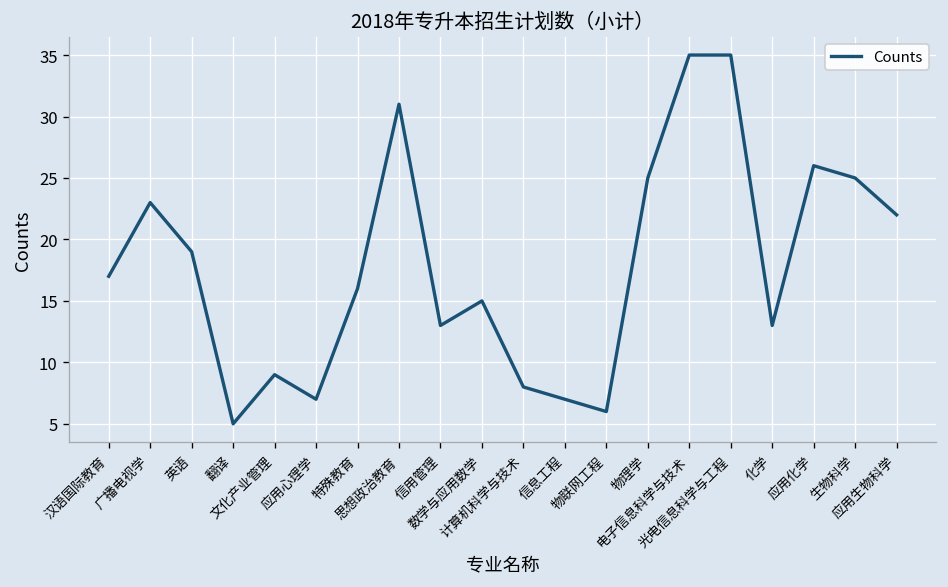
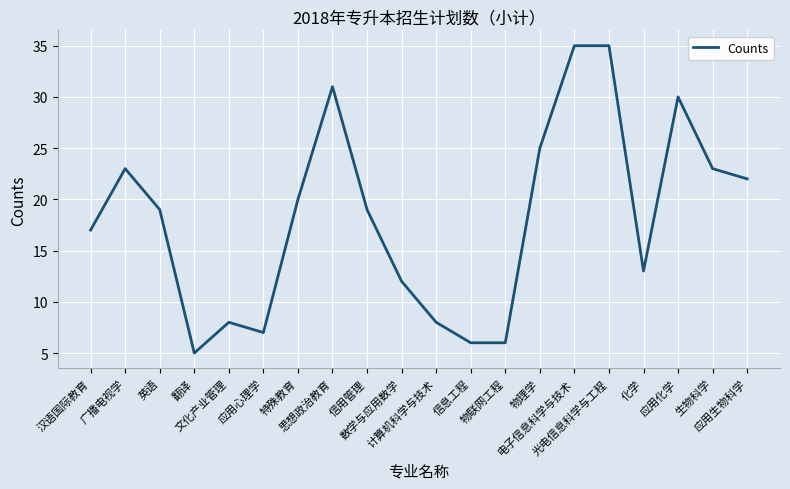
  {
    "汉语国际教育": 17,
    "广播电视学": 23,
    "英语": 19,
    "翻译": 5,
-   "文化产业管理": 9,
+   "文化产业管理": 8,
    "应用心理学": 7,
-   "特殊教育": 16,
+   "特殊教育": 20,
    "思想政治教育": 31,
-   "信用管理": 13,
-   "数学与应用数学": 15,
+   "信用管理": 19,
+   "数学与应用数学": 12,
    "计算机科学与技术": 8,
-   "信息工程": 7,
+   "信息工程": 6,
    "物联网工程": 6,
    "物理学": 25,
    "电子信息科学与技术": 35,
    "光电信息科学与工程": 35,
    "化学": 13,
-   "应用化学": 26,
-   "生物科学": 25,
+   "应用化学": 30,
+   "生物科学": 23,
    "应用生物科学": 22
  }
